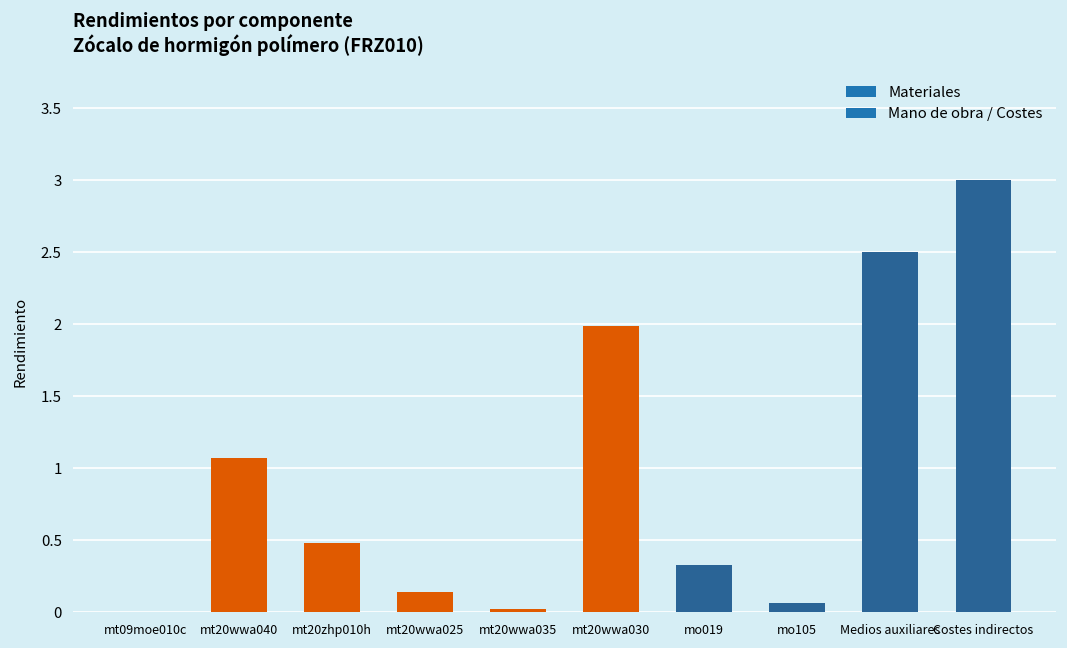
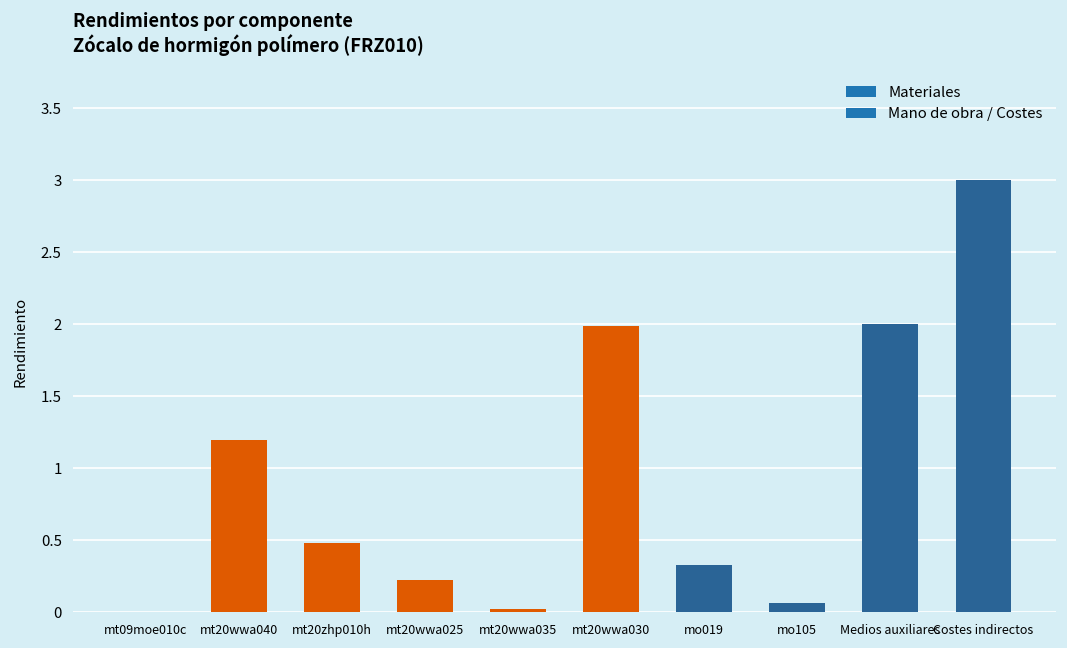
  {
-   "mt20wwa040": 1.07,
+   "mt20wwa040": 1.20,
    "mt20zhp010h": 0.48,
-   "mt20wwa025": 0.14,
+   "mt20wwa025": 0.23,
    "mt20wwa035": 0.02,
    "mt20wwa030": 1.99,
    "mo019": 0.33,
    "mo105": 0.07,
-   "Medios auxiliares": 2.5,
+   "Medios auxiliares": 2.0,
    "Costes indirectos": 3.00
  }
